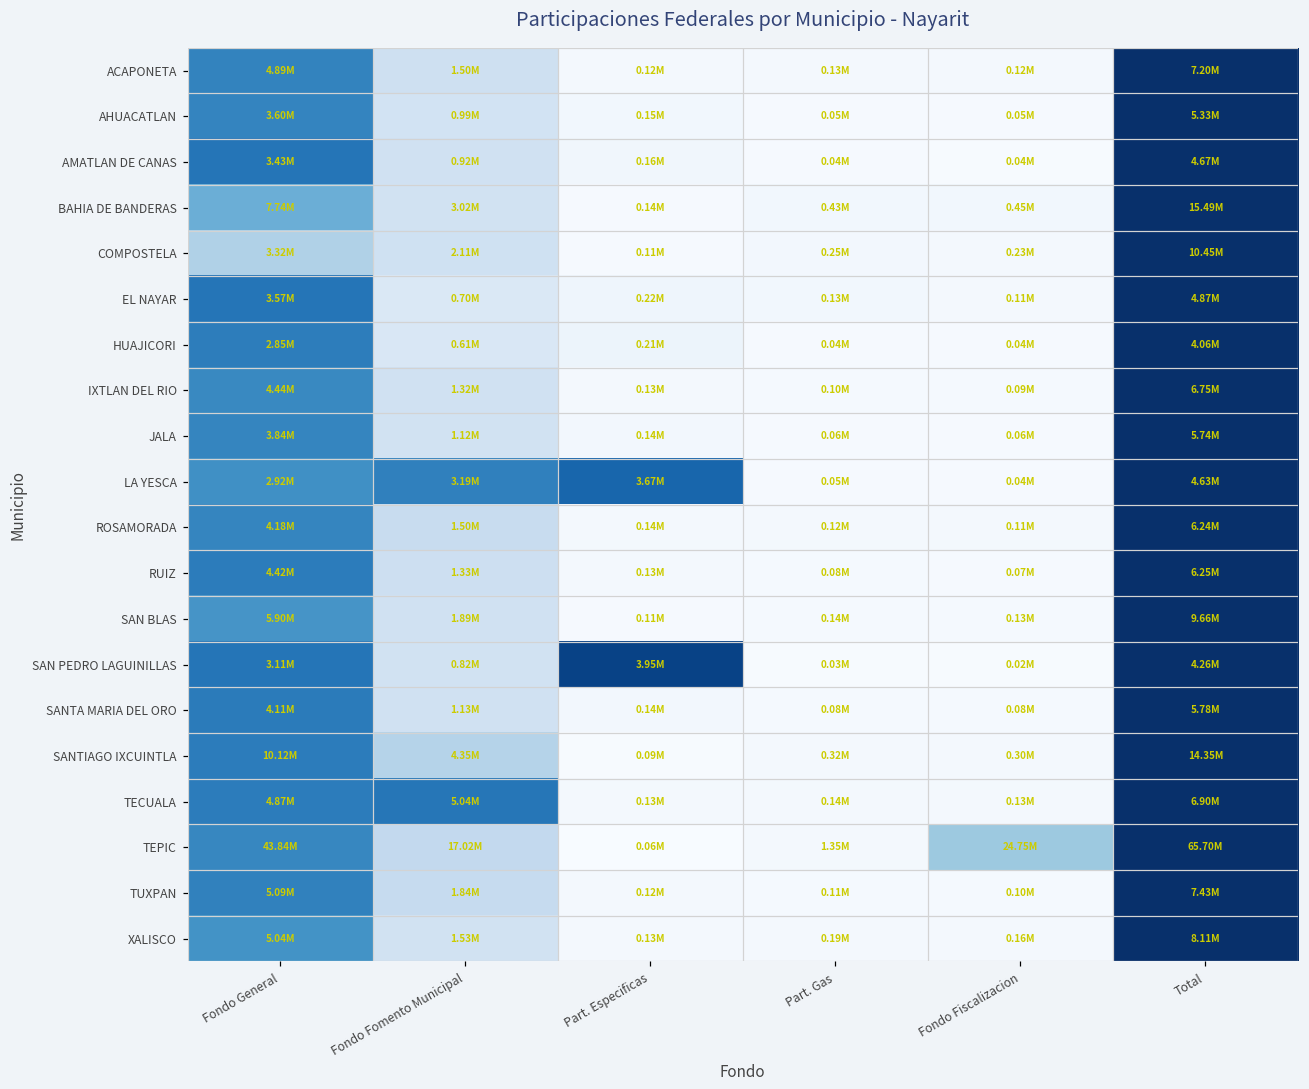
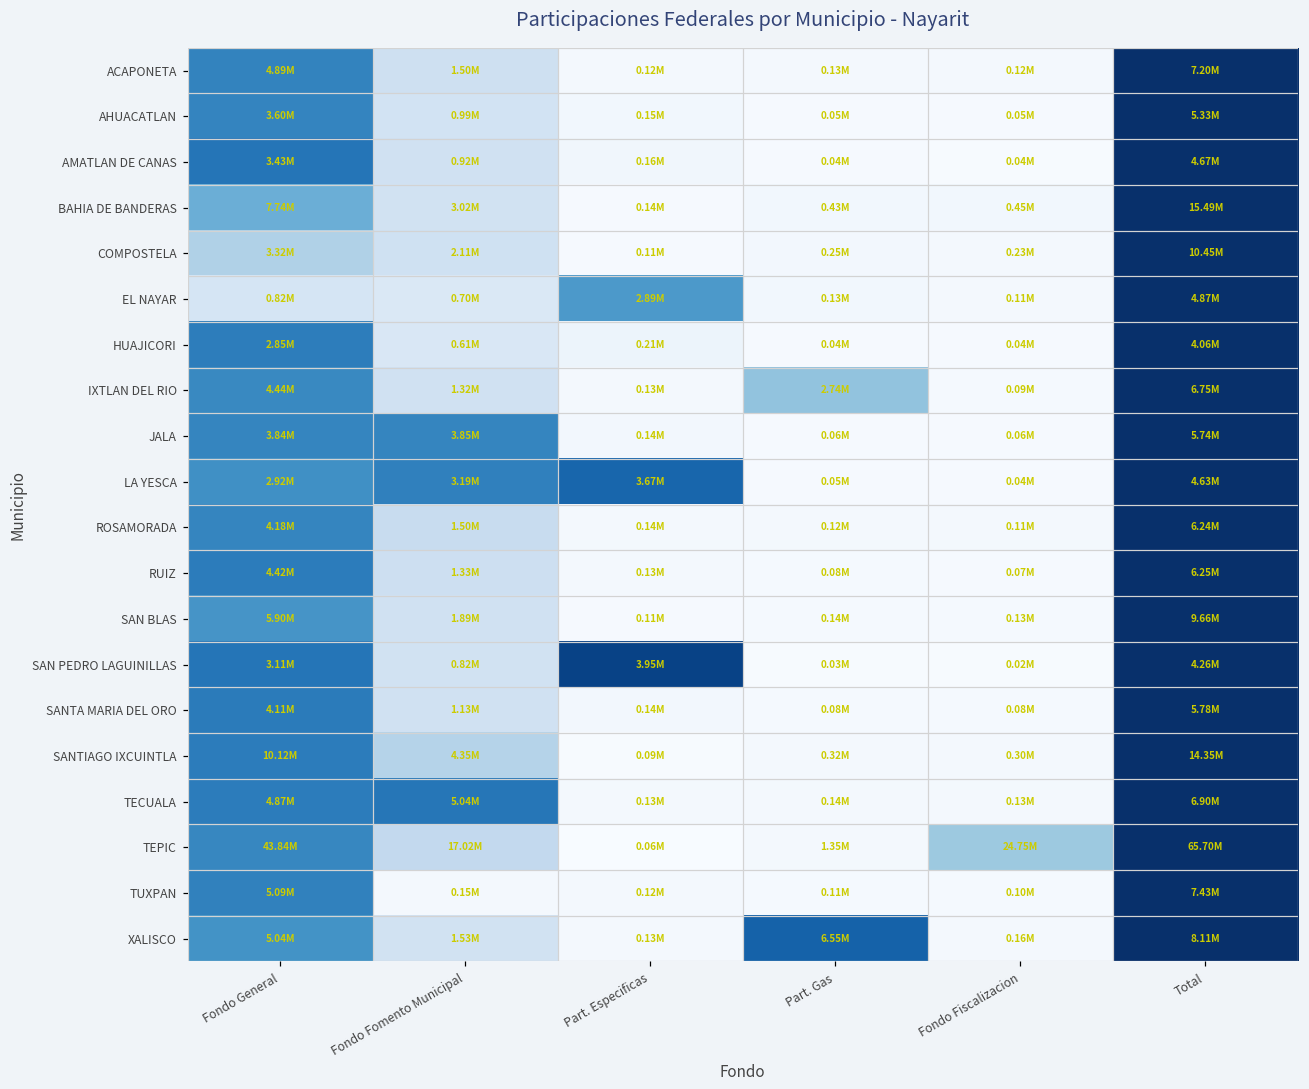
  {
    "ACAPONETA": {
      "Fondo General": "4.89M",
      "Fondo Fomento Municipal": "1.50M",
      "Part. Especificas": "0.12M",
      "Part. Gas": "0.13M",
      "Fondo Fiscalizacion": "0.12M",
      "Total": "7.20M"
    },
    "AHUACATLAN": {
      "Fondo General": "3.60M",
      "Fondo Fomento Municipal": "0.99M",
      "Part. Especificas": "0.15M",
      "Part. Gas": "0.05M",
      "Fondo Fiscalizacion": "0.05M",
      "Total": "5.33M"
    },
    "AMATLAN DE CANAS": {
      "Fondo General": "3.43M",
      "Fondo Fomento Municipal": "0.92M",
      "Part. Especificas": "0.16M",
      "Part. Gas": "0.04M",
      "Fondo Fiscalizacion": "0.04M",
      "Total": "4.67M"
    },
    "BAHIA DE BANDERAS": {
      "Fondo General": "7.74M",
      "Fondo Fomento Municipal": "3.02M",
      "Part. Especificas": "0.14M",
      "Part. Gas": "0.43M",
      "Fondo Fiscalizacion": "0.45M",
      "Total": "15.49M"
    },
    "COMPOSTELA": {
      "Fondo General": "3.32M",
      "Fondo Fomento Municipal": "2.11M",
      "Part. Especificas": "0.11M",
      "Part. Gas": "0.25M",
      "Fondo Fiscalizacion": "0.23M",
      "Total": "10.45M"
    },
    "EL NAYAR": {
-     "Fondo General": "3.57M",
+     "Fondo General": "0.82M",
      "Fondo Fomento Municipal": "0.70M",
-     "Part. Especificas": "0.22M",
+     "Part. Especificas": "2.89M",
      "Part. Gas": "0.13M",
      "Fondo Fiscalizacion": "0.11M",
      "Total": "4.87M"
    },
    "HUAJICORI": {
      "Fondo General": "2.85M",
      "Fondo Fomento Municipal": "0.61M",
      "Part. Especificas": "0.21M",
      "Part. Gas": "0.04M",
      "Fondo Fiscalizacion": "0.04M",
      "Total": "4.06M"
    },
    "IXTLAN DEL RIO": {
      "Fondo General": "4.44M",
      "Fondo Fomento Municipal": "1.32M",
      "Part. Especificas": "0.13M",
-     "Part. Gas": "0.10M",
+     "Part. Gas": "2.74M",
      "Fondo Fiscalizacion": "0.09M",
      "Total": "6.75M"
    },
    "JALA": {
      "Fondo General": "3.84M",
-     "Fondo Fomento Municipal": "1.12M",
+     "Fondo Fomento Municipal": "3.85M",
      "Part. Especificas": "0.14M",
      "Part. Gas": "0.06M",
      "Fondo Fiscalizacion": "0.06M",
      "Total": "5.74M"
    },
    "LA YESCA": {
      "Fondo General": "2.92M",
      "Fondo Fomento Municipal": "3.19M",
      "Part. Especificas": "3.67M",
      "Part. Gas": "0.05M",
      "Fondo Fiscalizacion": "0.04M",
      "Total": "4.63M"
    },
    "ROSAMORADA": {
      "Fondo General": "4.18M",
      "Fondo Fomento Municipal": "1.50M",
      "Part. Especificas": "0.14M",
      "Part. Gas": "0.12M",
      "Fondo Fiscalizacion": "0.11M",
      "Total": "6.24M"
    },
    "RUIZ": {
      "Fondo General": "4.42M",
      "Fondo Fomento Municipal": "1.33M",
      "Part. Especificas": "0.13M",
      "Part. Gas": "0.08M",
      "Fondo Fiscalizacion": "0.07M",
      "Total": "6.25M"
    },
    "SAN BLAS": {
      "Fondo General": "5.90M",
      "Fondo Fomento Municipal": "1.89M",
      "Part. Especificas": "0.11M",
      "Part. Gas": "0.14M",
      "Fondo Fiscalizacion": "0.13M",
      "Total": "9.66M"
    },
    "SAN PEDRO LAGUINILLAS": {
      "Fondo General": "3.11M",
      "Fondo Fomento Municipal": "0.82M",
      "Part. Especificas": "3.95M",
      "Part. Gas": "0.03M",
      "Fondo Fiscalizacion": "0.02M",
      "Total": "4.26M"
    },
    "SANTA MARIA DEL ORO": {
      "Fondo General": "4.11M",
      "Fondo Fomento Municipal": "1.13M",
      "Part. Especificas": "0.14M",
      "Part. Gas": "0.08M",
      "Fondo Fiscalizacion": "0.08M",
      "Total": "5.78M"
    },
    "SANTIAGO IXCUINTLA": {
      "Fondo General": "10.12M",
      "Fondo Fomento Municipal": "4.35M",
      "Part. Especificas": "0.09M",
      "Part. Gas": "0.32M",
      "Fondo Fiscalizacion": "0.30M",
      "Total": "14.35M"
    },
    "TECUALA": {
      "Fondo General": "4.87M",
      "Fondo Fomento Municipal": "5.04M",
      "Part. Especificas": "0.13M",
      "Part. Gas": "0.14M",
      "Fondo Fiscalizacion": "0.13M",
      "Total": "6.90M"
    },
    "TEPIC": {
      "Fondo General": "43.84M",
      "Fondo Fomento Municipal": "17.02M",
      "Part. Especificas": "0.06M",
      "Part. Gas": "1.35M",
      "Fondo Fiscalizacion": "24.75M",
      "Total": "65.70M"
    },
    "TUXPAN": {
      "Fondo General": "5.09M",
-     "Fondo Fomento Municipal": "1.84M",
+     "Fondo Fomento Municipal": "0.15M",
      "Part. Especificas": "0.12M",
      "Part. Gas": "0.11M",
      "Fondo Fiscalizacion": "0.10M",
      "Total": "7.43M"
    },
    "XALISCO": {
      "Fondo General": "5.04M",
      "Fondo Fomento Municipal": "1.53M",
      "Part. Especificas": "0.13M",
-     "Part. Gas": "0.19M",
+     "Part. Gas": "6.55M",
      "Fondo Fiscalizacion": "0.16M",
      "Total": "8.11M"
    }
  }
